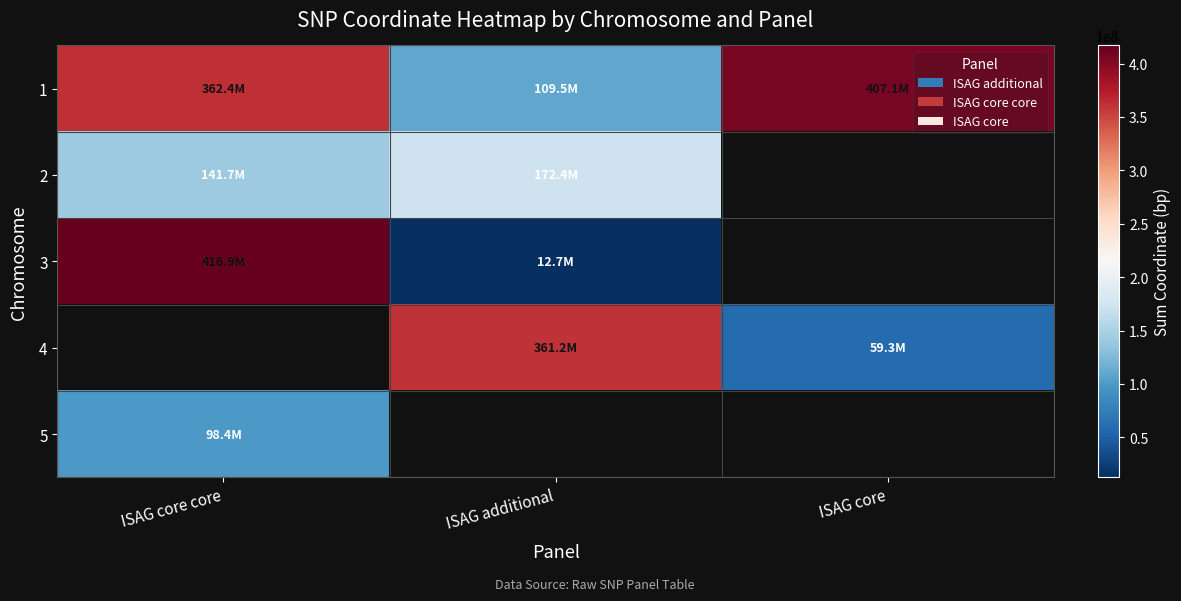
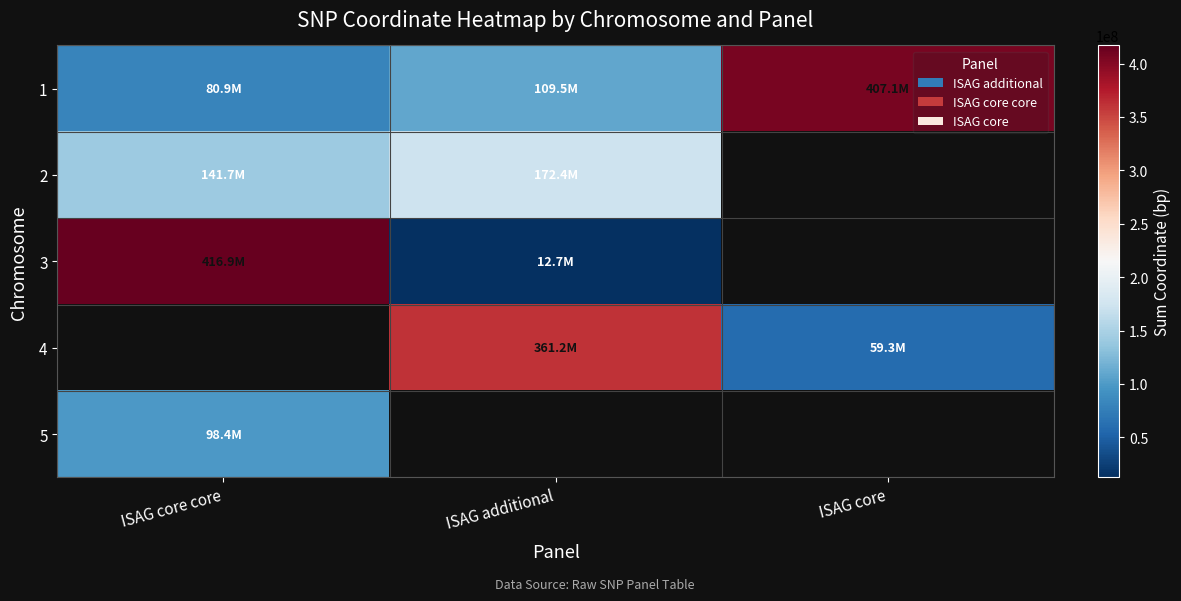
  {
    "1": {
-     "ISAG core core": "362.4M",
+     "ISAG core core": "80.9M",
      "ISAG additional": "109.5M",
      "ISAG core": "407.1M"
    },
    "2": {
      "ISAG core core": "141.7M",
      "ISAG additional": "172.4M"
    },
    "3": {
      "ISAG core core": "416.9M",
      "ISAG additional": "12.7M"
    },
    "4": {
      "ISAG additional": "361.2M",
      "ISAG core": "59.3M"
    },
    "5": {
      "ISAG core core": "98.4M"
    }
  }
